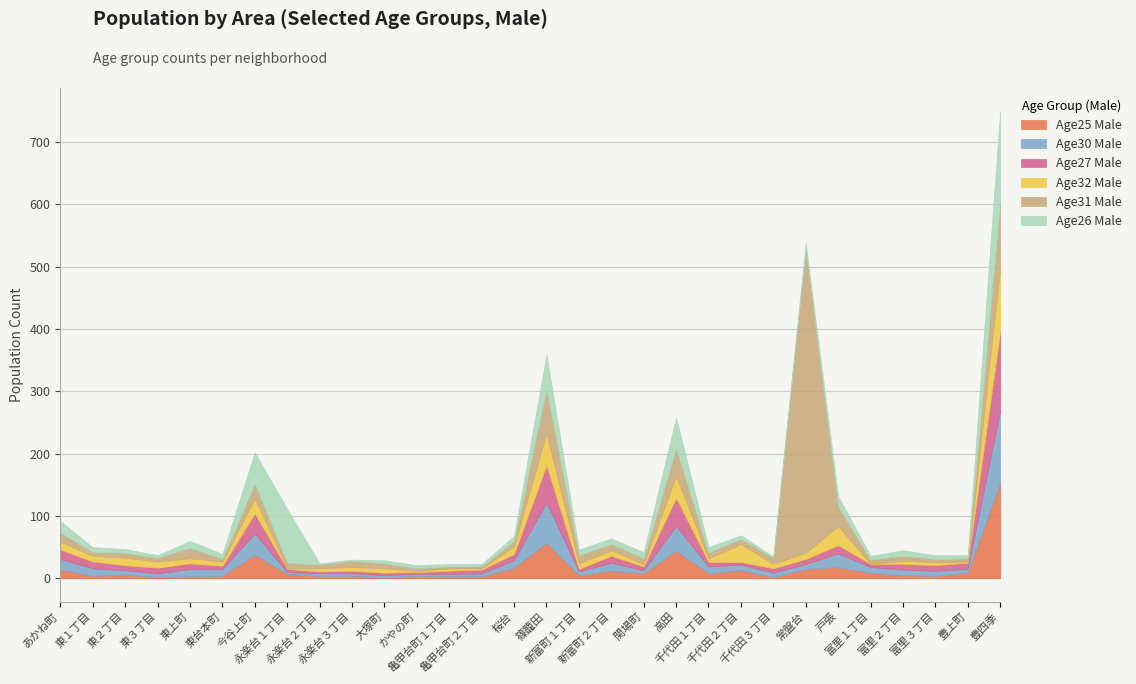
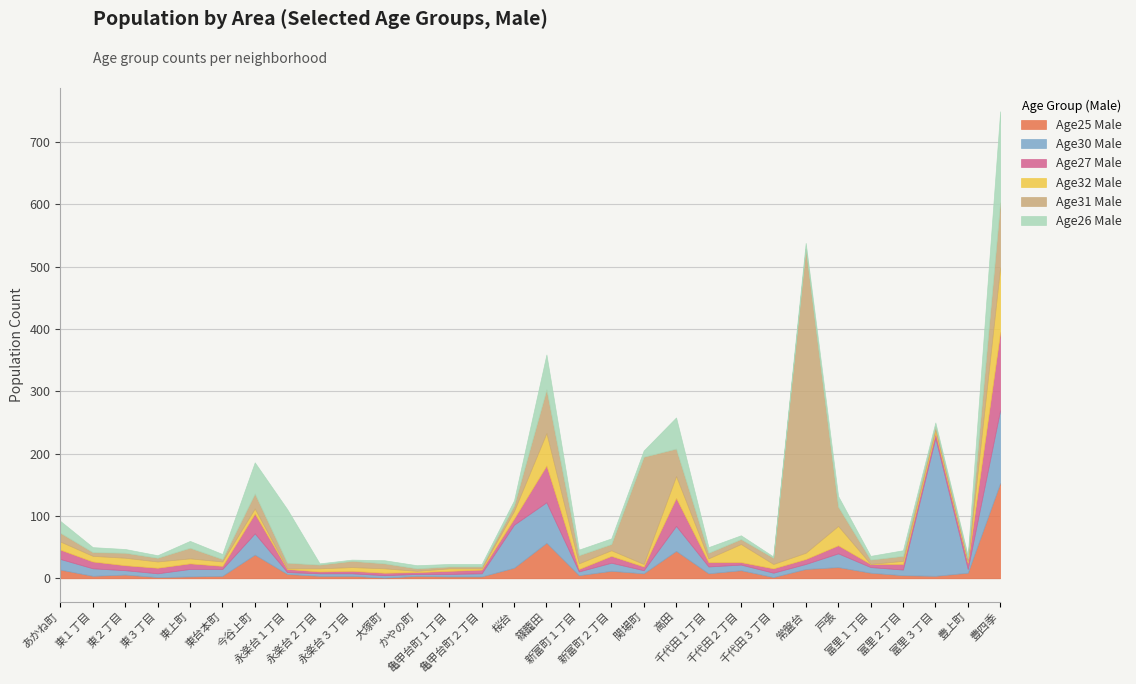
  {
    "Age25 Male": {
      "あかね町": 10,
      "東２丁目": 10,
      "今谷上町": 40,
      "桜台": 20,
      "篠籠田": 60,
      "新富町１丁目": 10,
      "新富町２丁目": 10,
      "関場町": 10,
      "高田": 40,
      "千代田１丁目": 10,
      "千代田２丁目": 10,
      "常盤台": 20,
      "戸張": 20,
      "富里１丁目": 10,
      "富里２丁目": 10,
      "豊上町": 10,
      "豊四季": 150
    },
    "Age30 Male": {
      "あかね町": 20,
      "東１丁目": 10,
      "東２丁目": 10,
      "東３丁目": 10,
      "東上町": 10,
      "東台本町": 10,
      "今谷上町": 30,
      "亀甲台町２丁目": 10,
-     "桜台": 10,
+     "桜台": 70,
      "篠籠田": 70,
      "新富町２丁目": 10,
      "関場町": 10,
      "高田": 40,
      "千代田１丁目": 10,
      "千代田３丁目": 10,
      "常盤台": 10,
      "戸張": 20,
      "富里１丁目": 10,
      "富里２丁目": 10,
-     "富里３丁目": 10,
+     "富里３丁目": 220,
      "豊上町": 10,
      "豊四季": 120
    },
    "Age27 Male": {
      "あかね町": 20,
      "東１丁目": 10,
      "東２丁目": 10,
      "東３丁目": 10,
      "東上町": 10,
      "東台本町": 10,
      "今谷上町": 30,
      "桜台": 10,
      "篠籠田": 60,
      "新富町２丁目": 10,
      "高田": 50,
      "千代田１丁目": 10,
      "千代田３丁目": 10,
      "常盤台": 10,
      "戸張": 10,
      "富里２丁目": 10,
      "富里３丁目": 10,
      "豊四季": 130
    },
    "Age32 Male": {
      "あかね町": 10,
      "東１丁目": 10,
      "東２丁目": 10,
      "東３丁目": 10,
      "東上町": 10,
-     "今谷上町": 20,
+     "今谷上町": 10,
      "永楽台２丁目": 10,
      "永楽台３丁目": 10,
      "大塚町": 10,
      "桜台": 10,
      "篠籠田": 50,
      "新富町１丁目": 10,
      "新富町２丁目": 10,
      "高田": 40,
      "千代田１丁目": 10,
      "千代田２丁目": 30,
      "千代田３丁目": 10,
      "常盤台": 10,
      "戸張": 30,
      "富里２丁目": 10,
      "富里３丁目": 10,
      "豊四季": 100
    },
    "Age31 Male": {
      "あかね町": 10,
      "東１丁目": 10,
      "東２丁目": 10,
      "東上町": 20,
      "今谷上町": 20,
      "永楽台１丁目": 10,
      "大塚町": 10,
      "桜台": 10,
      "篠籠田": 70,
      "新富町１丁目": 10,
      "新富町２丁目": 10,
-     "関場町": 10,
+     "関場町": 170,
      "高田": 40,
      "千代田１丁目": 10,
      "千代田２丁目": 10,
      "常盤台": 490,
      "戸張": 30,
      "富里１丁目": 10,
      "富里２丁目": 10,
      "富里３丁目": 10,
      "豊上町": 10,
      "豊四季": 100
    },
    "Age26 Male": {
      "あかね町": 20,
      "東１丁目": 10,
      "東２丁目": 10,
      "東上町": 10,
      "東台本町": 10,
      "今谷上町": 50,
      "永楽台１丁目": 90,
      "大塚町": 10,
      "かやの町": 10,
      "桜台": 10,
      "篠籠田": 60,
      "新富町１丁目": 10,
      "新富町２丁目": 10,
      "関場町": 10,
      "高田": 50,
      "千代田１丁目": 10,
      "千代田２丁目": 10,
      "常盤台": 10,
      "戸張": 20,
      "富里１丁目": 10,
      "富里２丁目": 10,
      "富里３丁目": 10,
      "豊上町": 10,
      "豊四季": 150
    }
  }
